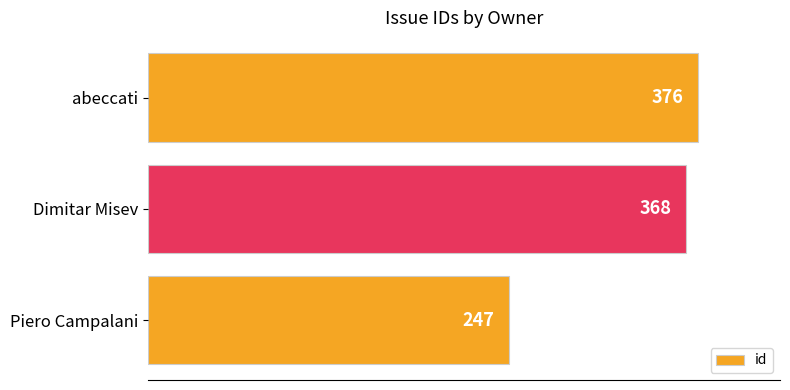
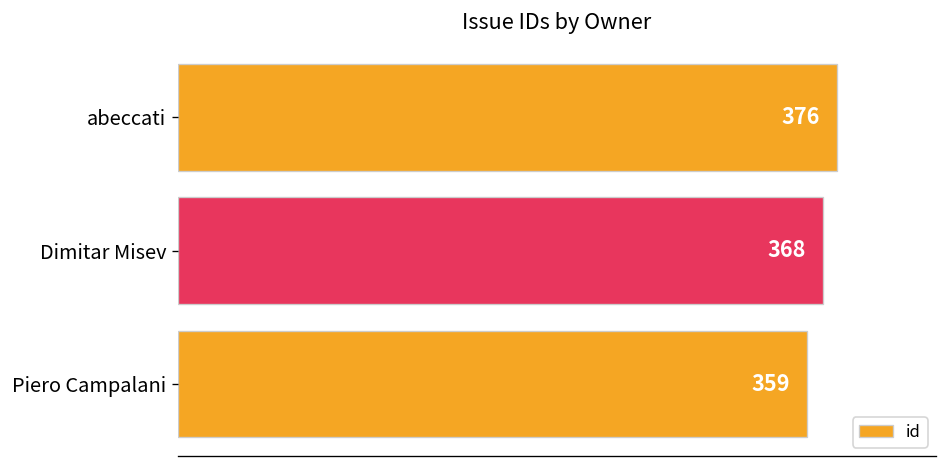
  {
    "abeccati": 376,
    "Dimitar Misev": 368,
-   "Piero Campalani": 247
+   "Piero Campalani": 359
  }
